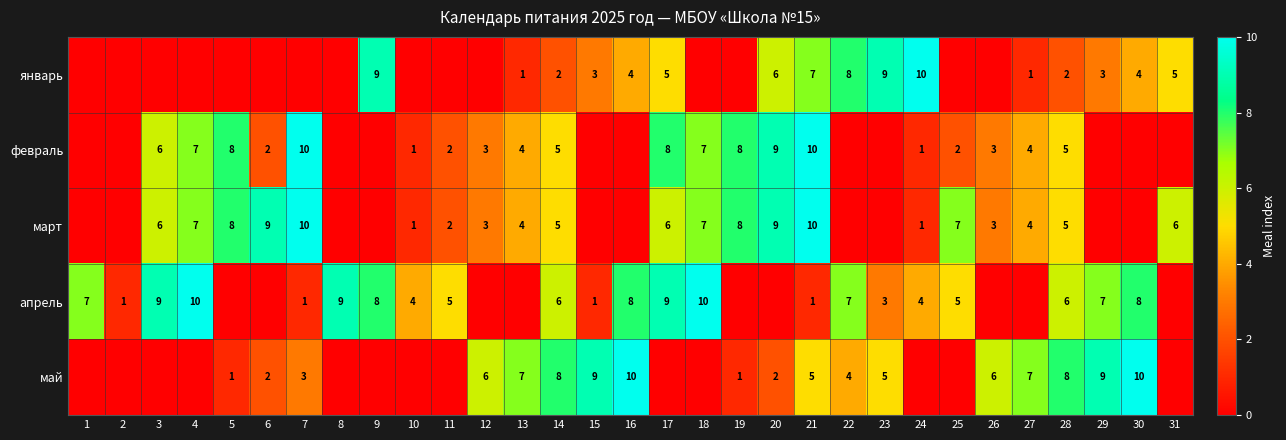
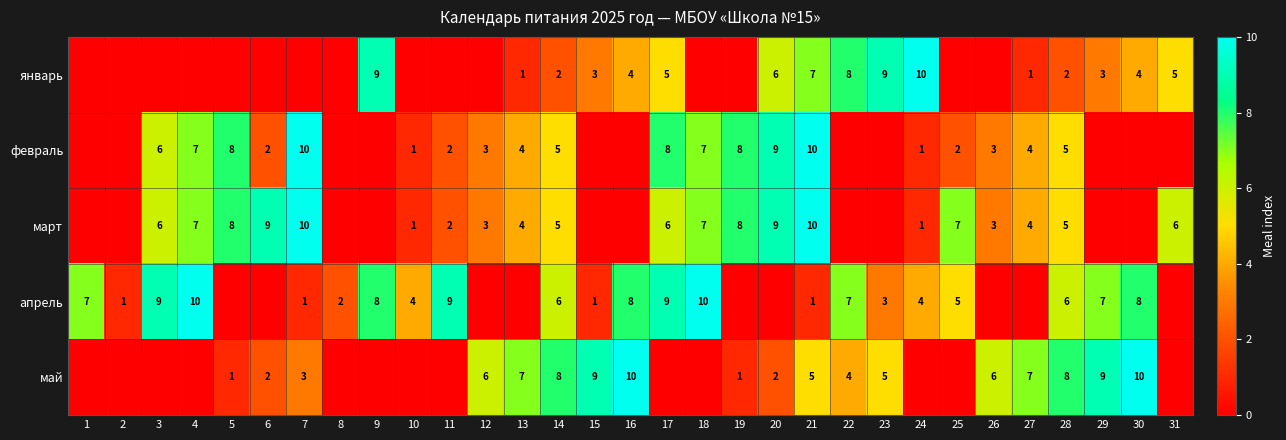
  {
    "январь": {
      "9": 9,
      "13": 1,
      "14": 2,
      "15": 3,
      "16": 4,
      "17": 5,
      "20": 6,
      "21": 7,
      "22": 8,
      "23": 9,
      "24": 10,
      "27": 1,
      "28": 2,
      "29": 3,
      "30": 4,
      "31": 5
    },
    "февраль": {
      "3": 6,
      "4": 7,
      "5": 8,
      "6": 2,
      "7": 10,
      "10": 1,
      "11": 2,
      "12": 3,
      "13": 4,
      "14": 5,
      "17": 8,
      "18": 7,
      "19": 8,
      "20": 9,
      "21": 10,
      "24": 1,
      "25": 2,
      "26": 3,
      "27": 4,
      "28": 5
    },
    "март": {
      "3": 6,
      "4": 7,
      "5": 8,
      "6": 9,
      "7": 10,
      "10": 1,
      "11": 2,
      "12": 3,
      "13": 4,
      "14": 5,
      "17": 6,
      "18": 7,
      "19": 8,
      "20": 9,
      "21": 10,
      "24": 1,
      "25": 7,
      "26": 3,
      "27": 4,
      "28": 5,
      "31": 6
    },
    "апрель": {
      "1": 7,
      "2": 1,
      "3": 9,
      "4": 10,
      "7": 1,
-     "8": 9,
+     "8": 2,
      "9": 8,
      "10": 4,
-     "11": 5,
+     "11": 9,
      "14": 6,
      "15": 1,
      "16": 8,
      "17": 9,
      "18": 10,
      "21": 1,
      "22": 7,
      "23": 3,
      "24": 4,
      "25": 5,
      "28": 6,
      "29": 7,
      "30": 8
    },
    "май": {
      "5": 1,
      "6": 2,
      "7": 3,
      "12": 6,
      "13": 7,
      "14": 8,
      "15": 9,
      "16": 10,
      "19": 1,
      "20": 2,
      "21": 5,
      "22": 4,
      "23": 5,
      "26": 6,
      "27": 7,
      "28": 8,
      "29": 9,
      "30": 10
    }
  }
